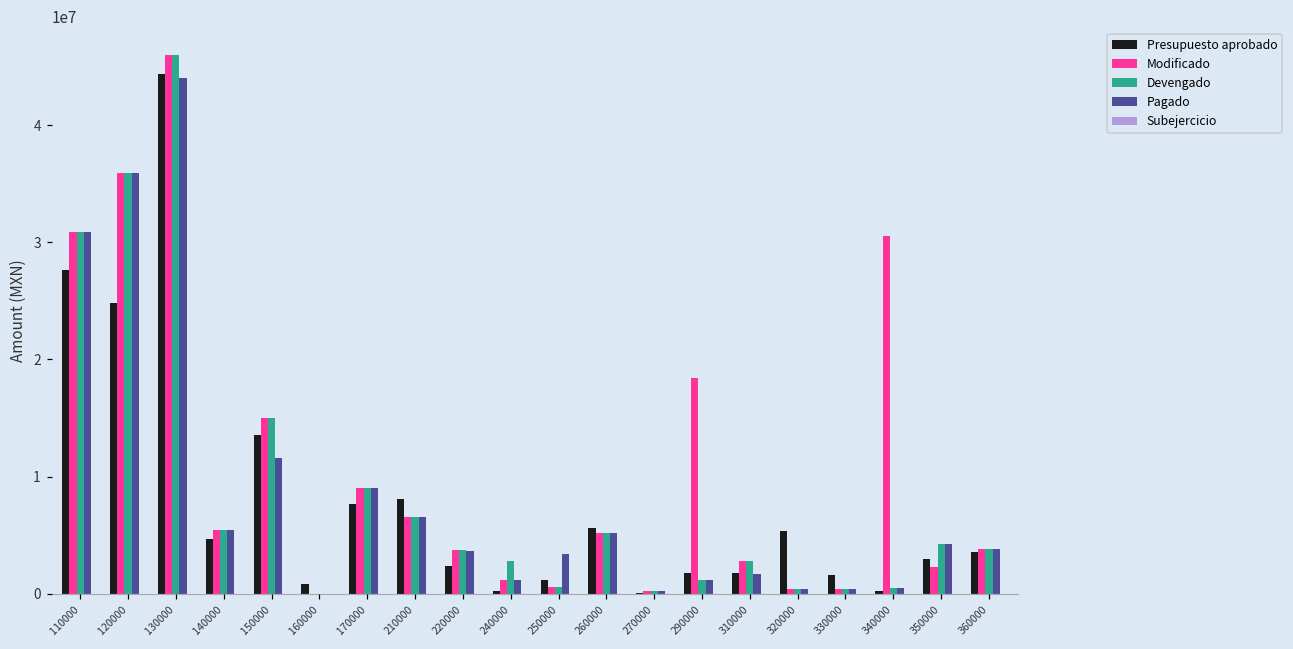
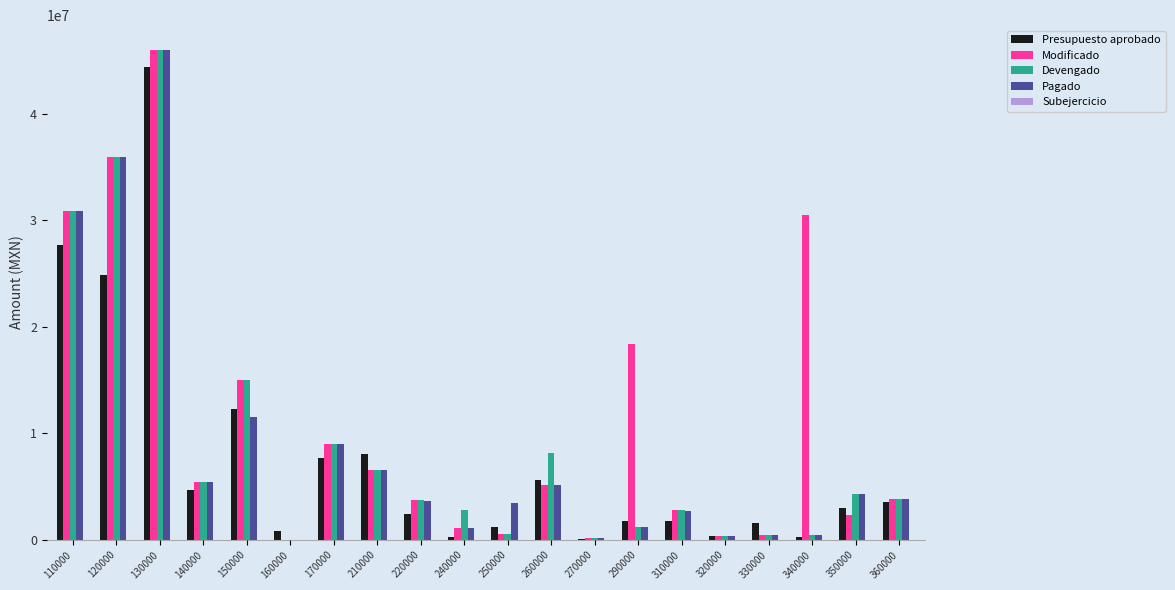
  {
    "Presupuesto aprobado": {
      "110000": 27700000,
      "120000": 24800000,
      "130000": 44400000,
      "140000": 4700000,
-     "150000": 13600000,
+     "150000": 12300000,
      "160000": 800000,
      "170000": 7700000,
      "210000": 8100000,
      "220000": 2400000,
      "250000": 1200000,
      "260000": 5600000,
      "290000": 1800000,
      "310000": 1800000,
-     "320000": 5400000,
+     "320000": 300000,
      "330000": 1600000,
      "340000": 200000,
      "350000": 3000000,
      "360000": 3500000
    },
    "Modificado": {
      "110000": 30900000,
      "120000": 35900000,
      "130000": 46000000,
      "140000": 5400000,
      "150000": 15000000,
      "160000": 0,
      "170000": 9000000,
      "210000": 6600000,
      "220000": 3700000,
      "240000": 1200000,
      "250000": 600000,
      "260000": 5200000,
      "290000": 18400000,
      "310000": 2800000,
      "320000": 400000,
      "330000": 400000,
      "340000": 30500000,
      "350000": 2300000,
      "360000": 3800000
    },
    "Devengado": {
      "110000": 30900000,
      "120000": 35900000,
      "130000": 46000000,
      "140000": 5400000,
      "150000": 15000000,
      "160000": 0,
      "170000": 9000000,
      "210000": 6600000,
      "220000": 3700000,
      "240000": 2800000,
      "250000": 600000,
-     "260000": 5200000,
+     "260000": 8100000,
      "290000": 1200000,
      "310000": 2800000,
      "320000": 400000,
      "330000": 400000,
      "340000": 500000,
      "350000": 4300000,
      "360000": 3800000
    },
    "Pagado": {
      "110000": 30900000,
      "120000": 35900000,
-     "130000": 44000000,
+     "130000": 46000000,
      "140000": 5400000,
      "150000": 11600000,
      "160000": 0,
      "170000": 9000000,
      "210000": 6600000,
      "220000": 3700000,
      "240000": 1200000,
      "250000": 3400000,
      "260000": 5200000,
      "290000": 1200000,
-     "310000": 1700000,
+     "310000": 2700000,
      "320000": 400000,
      "330000": 400000,
      "340000": 500000,
      "350000": 4300000,
      "360000": 3800000
    },
    "Subejercicio": {
      "110000": 0,
      "120000": 0,
      "130000": 0,
      "140000": 0,
      "150000": 0,
      "160000": 0,
      "170000": 0,
      "210000": 0,
      "220000": 0,
      "240000": 0,
      "250000": 0,
      "260000": 0,
      "270000": 0,
      "290000": 0,
      "310000": 0,
      "320000": 0,
      "330000": 0,
      "340000": 0,
      "350000": 0,
      "360000": 0
    }
  }
